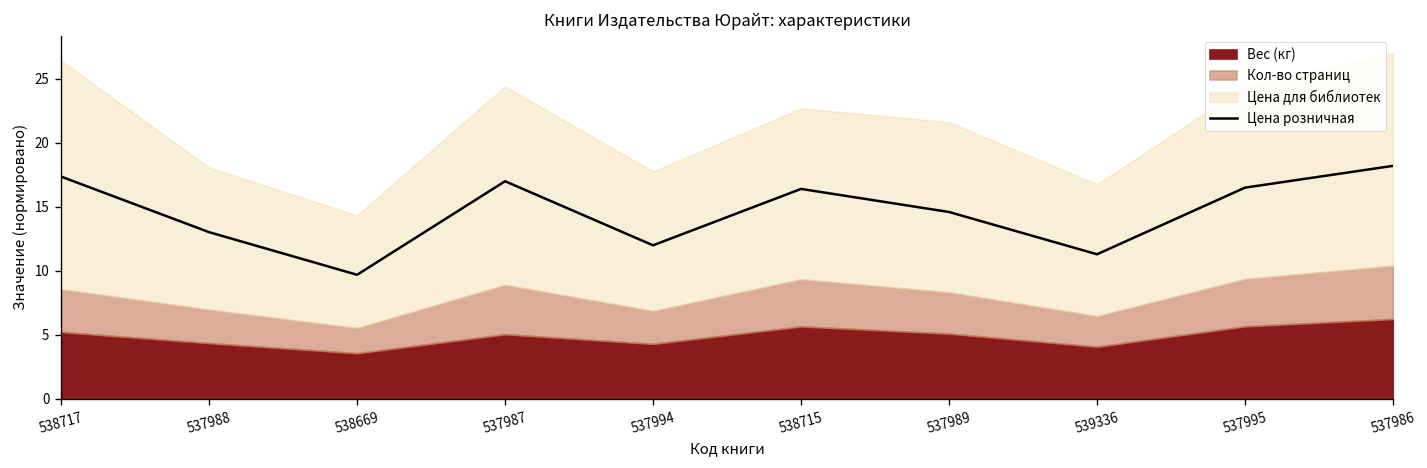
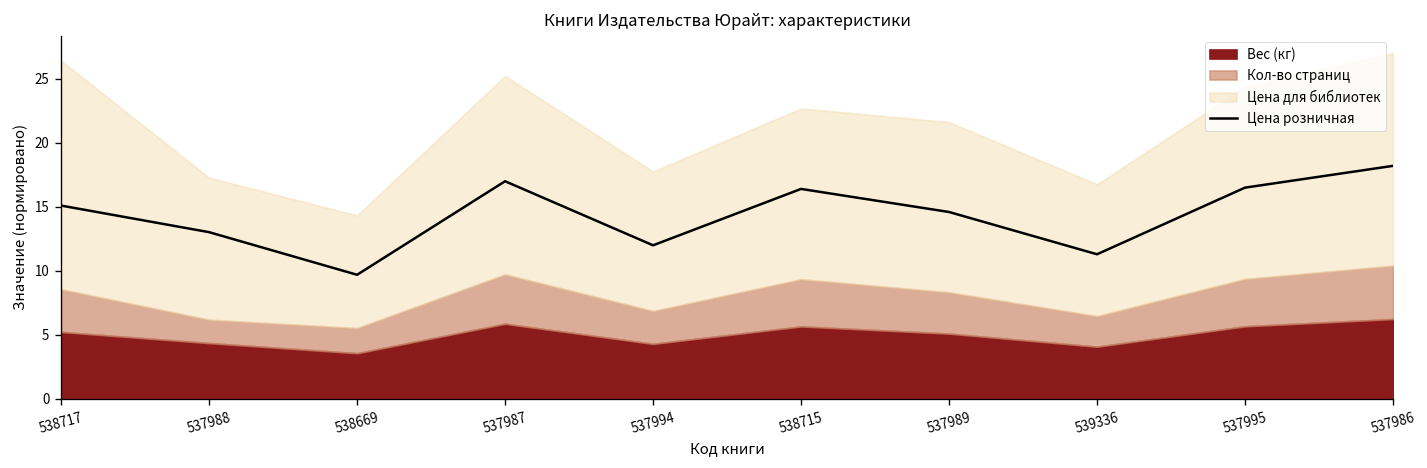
  {
    "Цена розничная": {
-     "538717": 17.4,
+     "538717": 15.1,
      "537988": 13.0,
      "538669": 9.7,
      "537987": 17.0,
      "537994": 12.0,
      "538715": 16.4,
      "537989": 14.6,
      "539336": 11.3,
      "537995": 16.5,
      "537986": 18.2
    },
    "Вес (кг)": {
      "538717": 5.2,
      "537988": 4.4,
      "538669": 3.6,
-     "537987": 5.1,
+     "537987": 5.9,
      "537994": 4.3,
      "538715": 5.7,
      "537989": 5.1,
      "539336": 4.1,
      "537995": 5.7,
      "537986": 6.2
    },
    "Кол-во страниц": {
      "538717": 3.3,
-     "537988": 2.6,
+     "537988": 1.8,
      "538669": 2.0,
      "537987": 3.9,
      "537994": 2.6,
      "538715": 3.7,
      "537989": 3.2,
      "539336": 2.4,
      "537995": 3.7,
      "537986": 4.2
    },
    "Цена для библиотек": {
      "538717": 17.8,
      "537988": 11.1,
      "538669": 8.8,
      "537987": 15.5,
      "537994": 10.9,
      "538715": 13.3,
      "537989": 13.3,
      "539336": 10.3,
      "537986": 16.6
    }
  }
